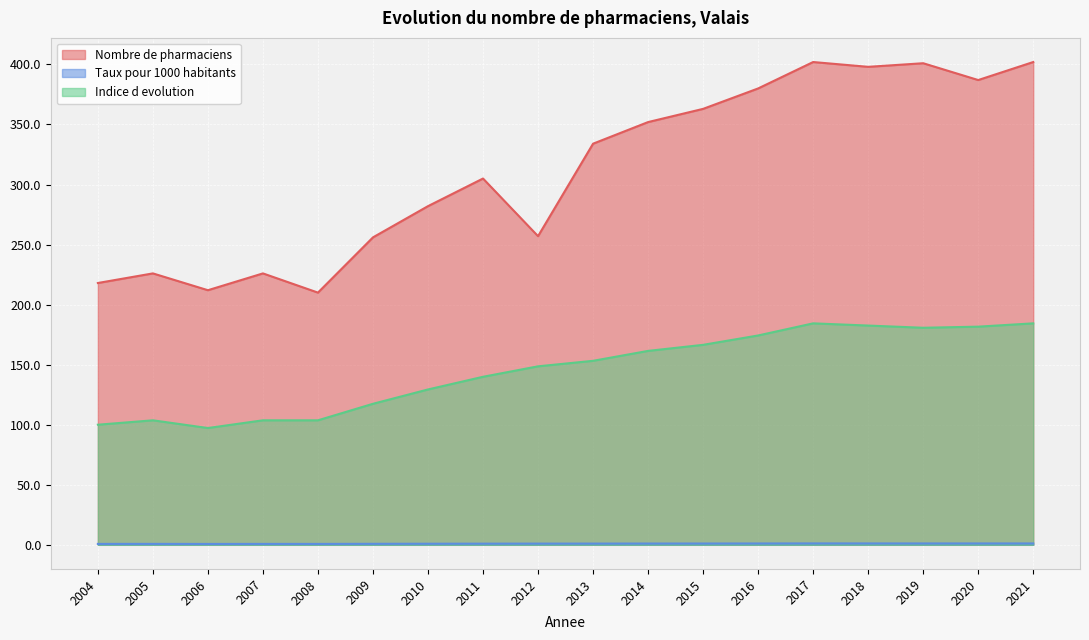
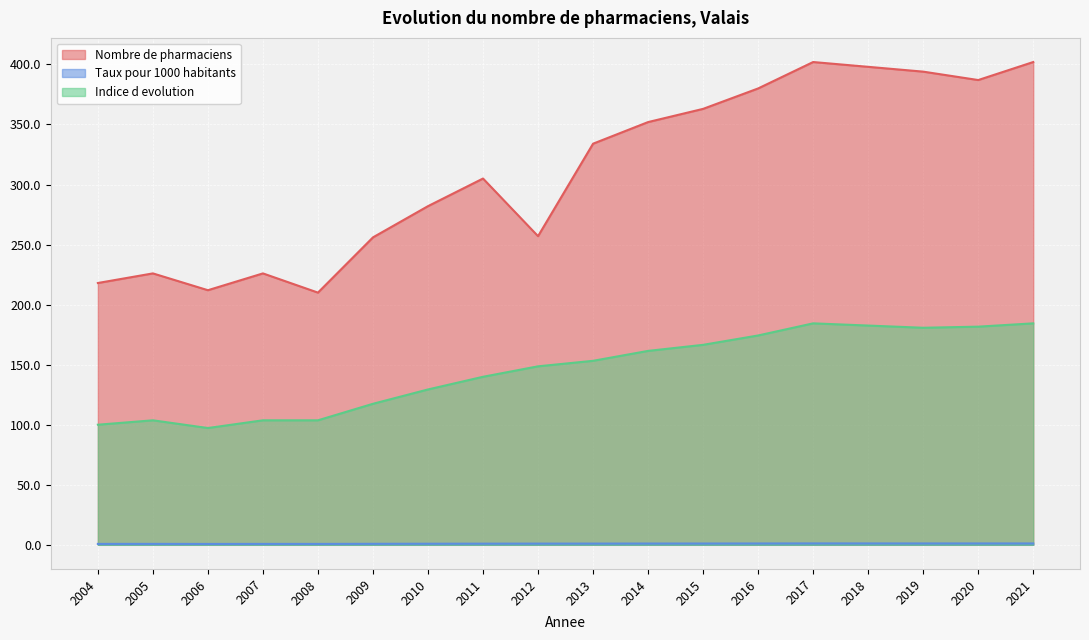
  {
    "Nombre de pharmaciens": {
      "2004": 218,
      "2005": 226,
      "2006": 212,
      "2007": 226,
      "2008": 210,
      "2009": 256,
      "2010": 282,
      "2011": 305,
      "2012": 257,
      "2013": 334,
      "2014": 352,
      "2015": 363,
      "2016": 380,
      "2017": 402,
      "2018": 398,
-     "2019": 401,
+     "2019": 394,
      "2020": 387,
      "2021": 402
    },
    "Taux pour 1000 habitants": {
      "2004": 1,
      "2005": 1,
      "2006": 1,
      "2007": 1,
      "2008": 1,
      "2009": 1,
      "2010": 1,
      "2011": 1,
      "2012": 1,
      "2013": 1,
      "2014": 1,
      "2015": 1,
      "2016": 1,
      "2017": 1,
      "2018": 1,
      "2019": 1,
      "2020": 1,
      "2021": 1
    },
    "Indice d evolution": {
      "2004": 100,
      "2005": 104,
      "2006": 97,
      "2007": 104,
      "2008": 104,
      "2009": 117,
      "2010": 129,
      "2011": 140,
      "2012": 149,
      "2013": 153,
      "2014": 161,
      "2015": 167,
      "2016": 174,
      "2017": 184,
      "2018": 183,
      "2019": 181,
      "2020": 182,
      "2021": 184
    }
  }
